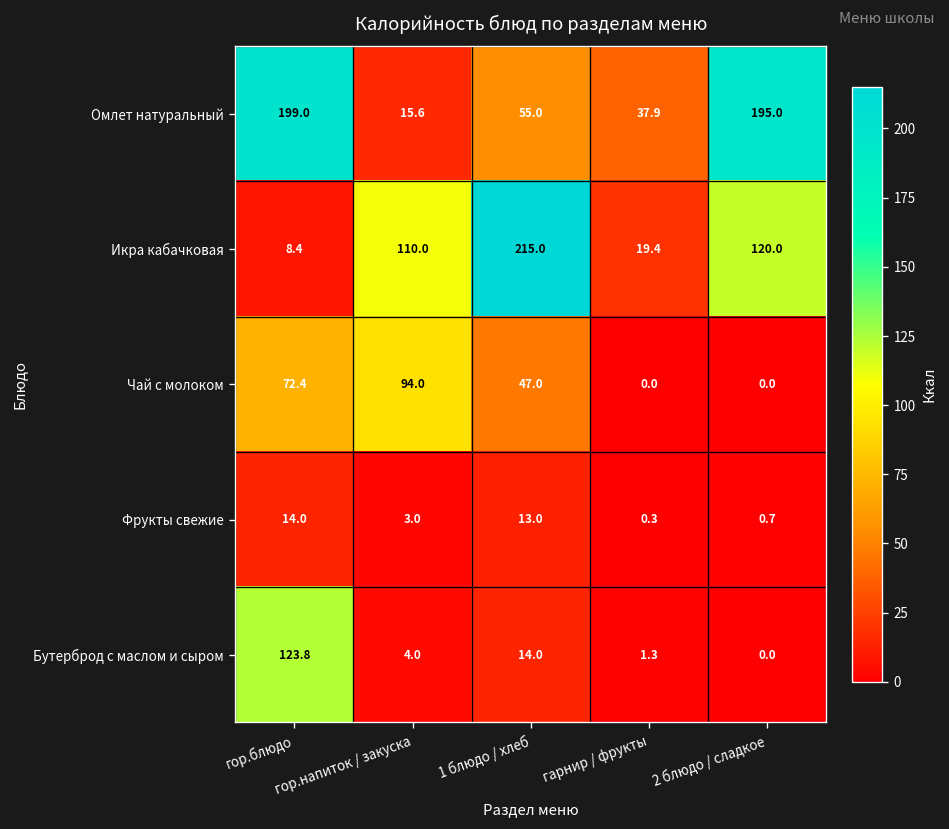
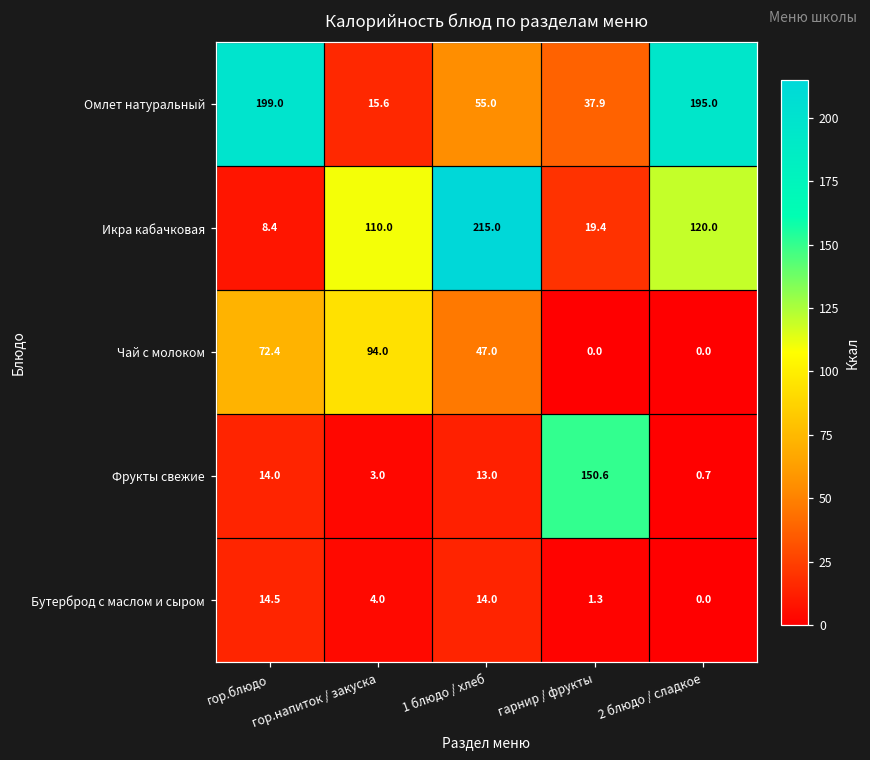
  {
    "Омлет натуральный": {
      "гор.блюдо": 199.0,
      "гор.напиток / закуска": 15.6,
      "1 блюдо / хлеб": 55.0,
      "гарнир / фрукты": 37.9,
      "2 блюдо / сладкое": 195.0
    },
    "Икра кабачковая": {
      "гор.блюдо": 8.4,
      "гор.напиток / закуска": 110.0,
      "1 блюдо / хлеб": 215.0,
      "гарнир / фрукты": 19.4,
      "2 блюдо / сладкое": 120.0
    },
    "Чай с молоком": {
      "гор.блюдо": 72.4,
      "гор.напиток / закуска": 94.0,
      "1 блюдо / хлеб": 47.0,
      "гарнир / фрукты": 0.0,
      "2 блюдо / сладкое": 0.0
    },
    "Фрукты свежие": {
      "гор.блюдо": 14.0,
      "гор.напиток / закуска": 3.0,
      "1 блюдо / хлеб": 13.0,
-     "гарнир / фрукты": 0.3,
+     "гарнир / фрукты": 150.6,
      "2 блюдо / сладкое": 0.7
    },
    "Бутерброд с маслом и сыром": {
-     "гор.блюдо": 123.8,
+     "гор.блюдо": 14.5,
      "гор.напиток / закуска": 4.0,
      "1 блюдо / хлеб": 14.0,
      "гарнир / фрукты": 1.3,
      "2 блюдо / сладкое": 0.0
    }
  }
